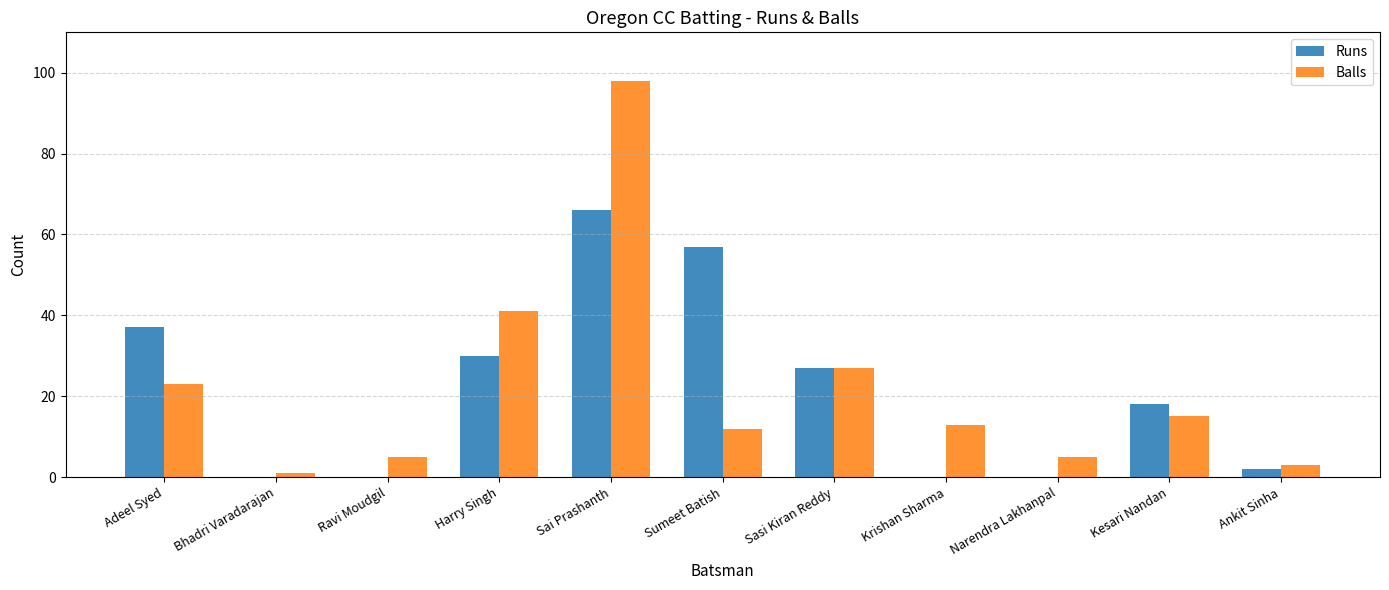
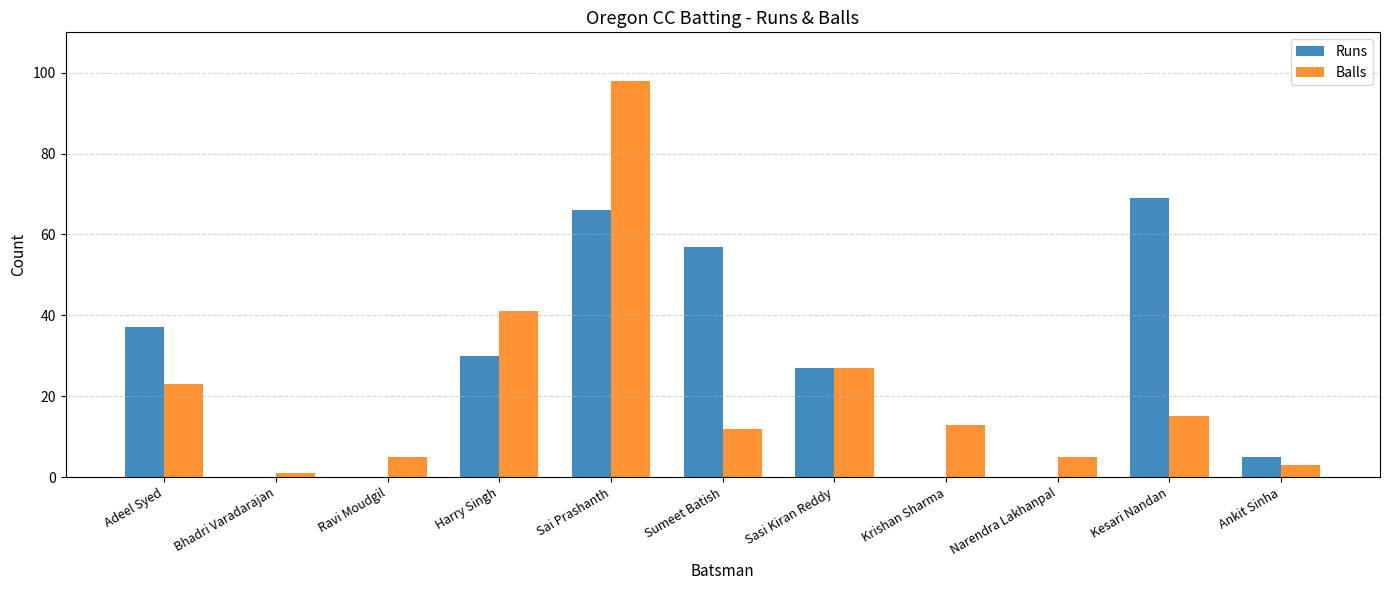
  {
    "Runs": {
      "Adeel Syed": 37,
      "Bhadri Varadarajan": 0,
      "Ravi Moudgil": 0,
      "Harry Singh": 30,
      "Sai Prashanth": 66,
      "Sumeet Batish": 57,
      "Sasi Kiran Reddy": 27,
      "Krishan Sharma": 0,
      "Narendra Lakhanpal": 0,
-     "Kesari Nandan": 18,
-     "Ankit Sinha": 2
+     "Kesari Nandan": 69,
+     "Ankit Sinha": 5
    },
    "Balls": {
      "Adeel Syed": 23,
      "Bhadri Varadarajan": 1,
      "Ravi Moudgil": 5,
      "Harry Singh": 41,
      "Sai Prashanth": 98,
      "Sumeet Batish": 12,
      "Sasi Kiran Reddy": 27,
      "Krishan Sharma": 13,
      "Narendra Lakhanpal": 5,
      "Kesari Nandan": 15,
      "Ankit Sinha": 3
    }
  }
